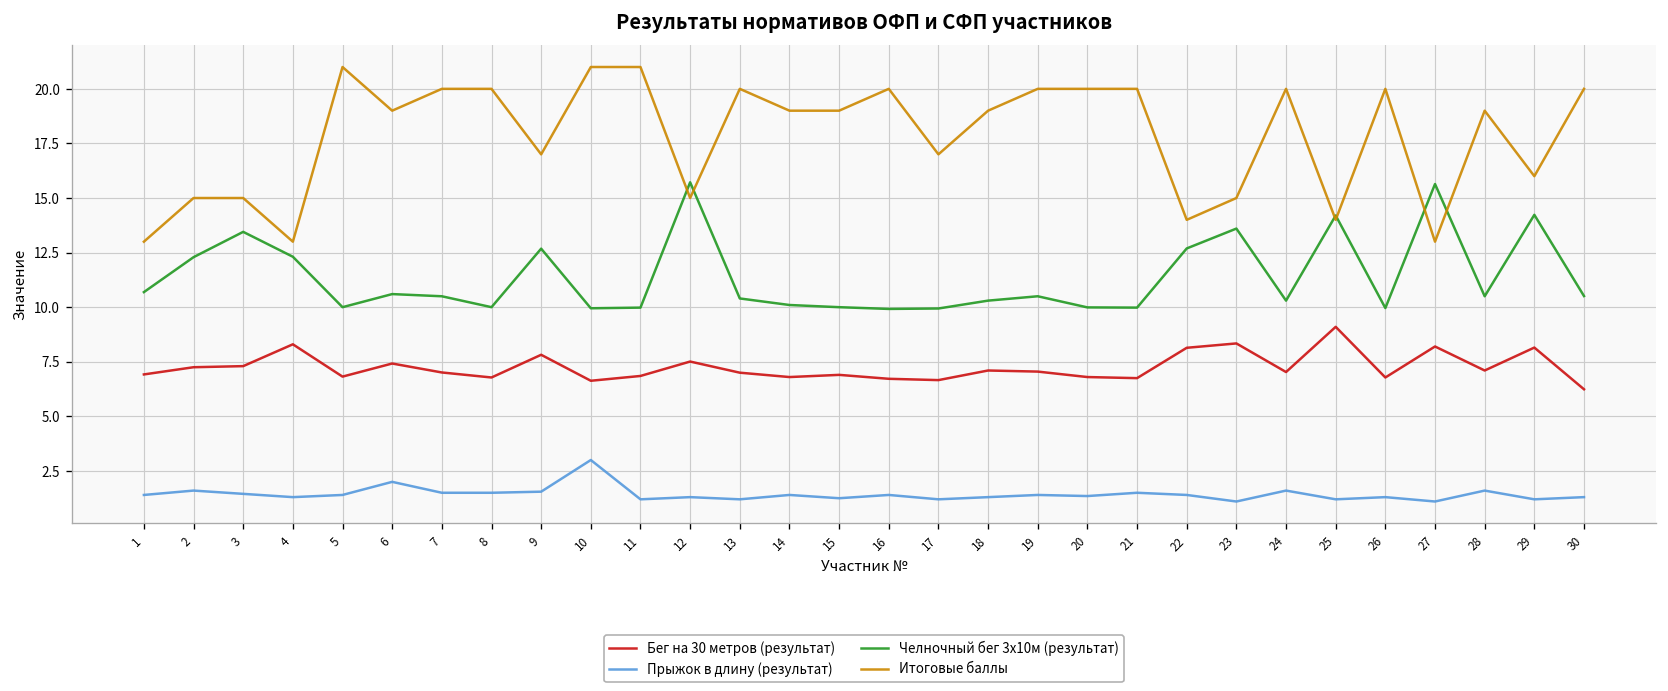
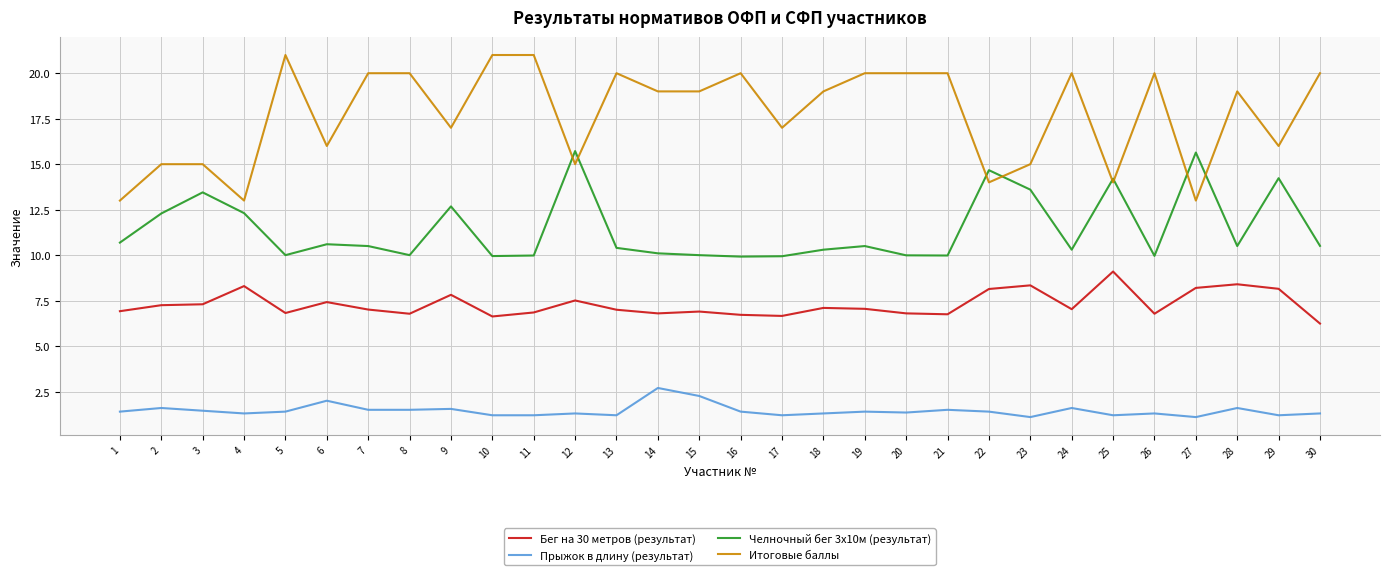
  {
    "Бег на 30 метров (результат)": {
      "1": 6.9,
      "2": 7.3,
      "3": 7.3,
      "4": 8.3,
      "5": 6.8,
      "6": 7.4,
      "7": 7.0,
      "8": 6.8,
      "9": 7.8,
      "10": 6.6,
      "11": 6.9,
      "12": 7.5,
      "13": 7.0,
      "14": 6.8,
      "15": 6.9,
      "16": 6.7,
      "17": 6.7,
      "18": 7.1,
      "19": 7.1,
      "20": 6.8,
      "21": 6.8,
      "22": 8.1,
      "23": 8.3,
      "24": 7.0,
      "25": 9.1,
      "26": 6.8,
      "27": 8.2,
-     "28": 7.1,
+     "28": 8.4,
      "29": 8.2,
      "30": 6.2
    },
    "Прыжок в длину (результат)": {
      "1": 1.4,
      "2": 1.6,
      "3": 1.5,
      "4": 1.3,
      "5": 1.4,
      "6": 2.0,
      "7": 1.5,
      "8": 1.5,
      "9": 1.6,
-     "10": 3.0,
+     "10": 1.2,
      "11": 1.2,
      "12": 1.3,
      "13": 1.2,
-     "14": 1.4,
-     "15": 1.3,
+     "14": 2.7,
+     "15": 2.3,
      "16": 1.4,
      "17": 1.2,
      "18": 1.3,
      "19": 1.4,
      "20": 1.4,
      "21": 1.5,
      "22": 1.4,
      "23": 1.1,
      "24": 1.6,
      "25": 1.2,
      "26": 1.3,
      "27": 1.1,
      "28": 1.6,
      "29": 1.2,
      "30": 1.3
    },
    "Челночный бег 3x10м (результат)": {
      "1": 10.7,
      "2": 12.3,
      "3": 13.5,
      "4": 12.3,
      "5": 10.0,
      "6": 10.6,
      "7": 10.5,
      "8": 10.0,
      "9": 12.7,
      "10": 10.0,
      "11": 10.0,
      "12": 15.7,
      "13": 10.4,
      "14": 10.1,
      "15": 10.0,
      "16": 9.9,
      "17": 9.9,
      "18": 10.3,
      "19": 10.5,
      "20": 10.0,
      "21": 10.0,
-     "22": 12.7,
+     "22": 14.7,
      "23": 13.6,
      "24": 10.3,
      "25": 14.2,
      "26": 10.0,
      "27": 15.6,
      "28": 10.5,
      "29": 14.2,
      "30": 10.5
    },
    "Итоговые баллы": {
      "1": 13,
      "2": 15,
      "3": 15,
      "4": 13,
      "5": 21,
-     "6": 19,
+     "6": 16,
      "7": 20,
      "8": 20,
      "9": 17,
      "10": 21,
      "11": 21,
      "12": 15,
      "13": 20,
      "14": 19,
      "15": 19,
      "16": 20,
      "17": 17,
      "18": 19,
      "19": 20,
      "20": 20,
      "21": 20,
      "22": 14,
      "23": 15,
      "24": 20,
      "25": 14,
      "26": 20,
      "27": 13,
      "28": 19,
      "29": 16,
      "30": 20
    }
  }
